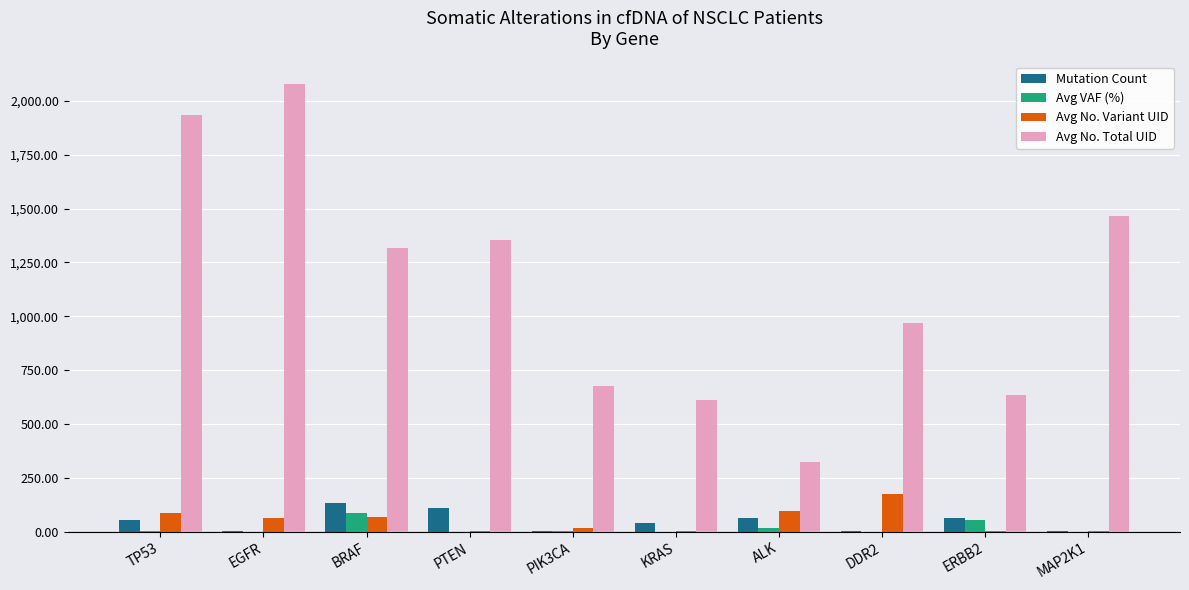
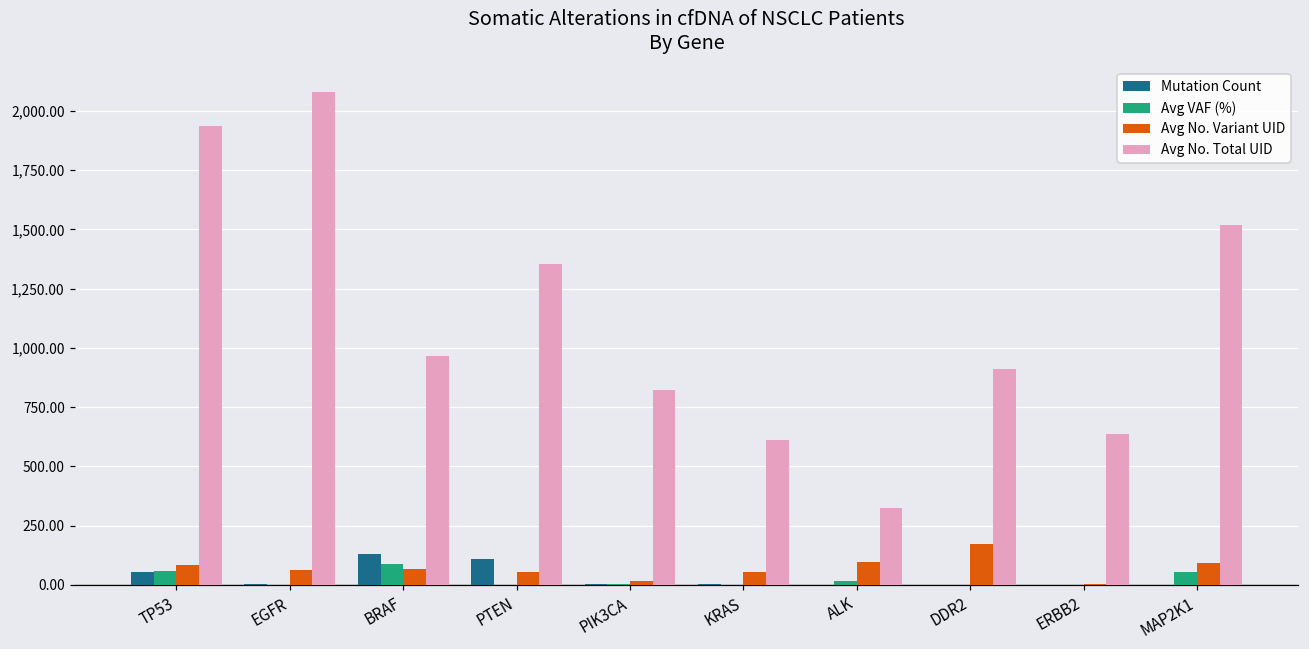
  {
    "Mutation Count": {
      "TP53": "50",
      "BRAF": "130",
      "PTEN": "110",
-     "KRAS": "40",
-     "ALK": "60",
-     "ERBB2": "60"
+     "KRAS": "0",
+     "ALK": "0",
+     "ERBB2": "0"
    },
    "Avg VAF (%)": {
-     "TP53": "0",
+     "TP53": "60",
      "BRAF": "90",
      "ALK": "20",
-     "ERBB2": "50",
-     "MAP2K1": "0"
+     "ERBB2": "0",
+     "MAP2K1": "50"
    },
    "Avg No. Variant UID": {
      "TP53": "80",
      "EGFR": "60",
      "BRAF": "70",
-     "PTEN": "0",
+     "PTEN": "50",
      "PIK3CA": "20",
-     "KRAS": "0",
+     "KRAS": "60",
      "ALK": "100",
      "DDR2": "170",
-     "MAP2K1": "0"
+     "MAP2K1": "90"
    },
    "Avg No. Total UID": {
      "TP53": "1,940",
      "EGFR": "2,080",
-     "BRAF": "1,320",
+     "BRAF": "970",
      "PTEN": "1,350",
-     "PIK3CA": "680",
+     "PIK3CA": "820",
      "KRAS": "610",
      "ALK": "320",
-     "DDR2": "970",
+     "DDR2": "910",
      "ERBB2": "640",
-     "MAP2K1": "1,470"
+     "MAP2K1": "1,520"
    }
  }
